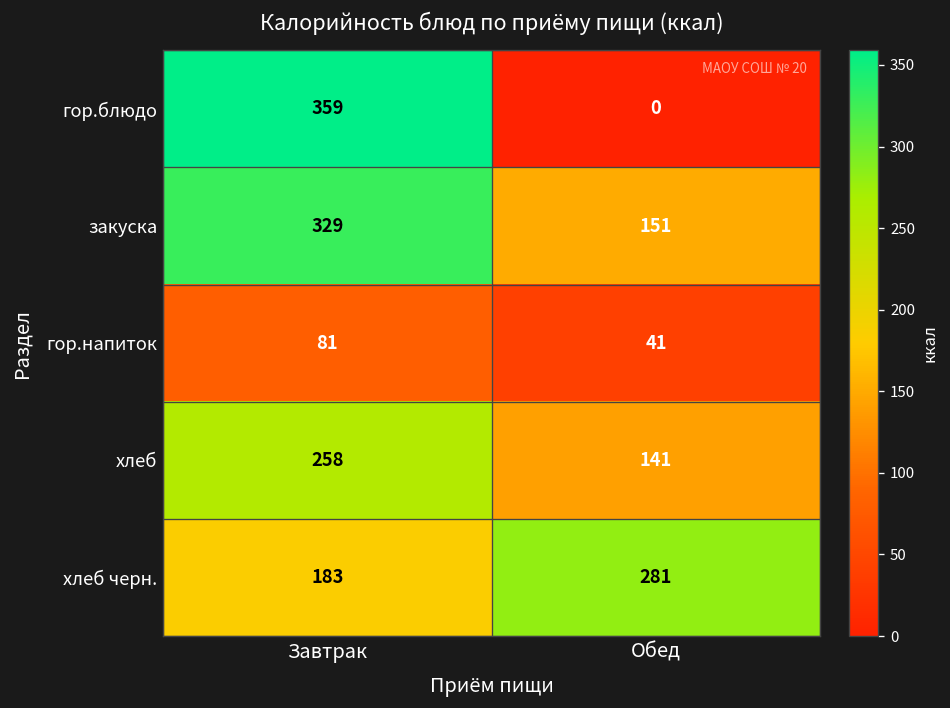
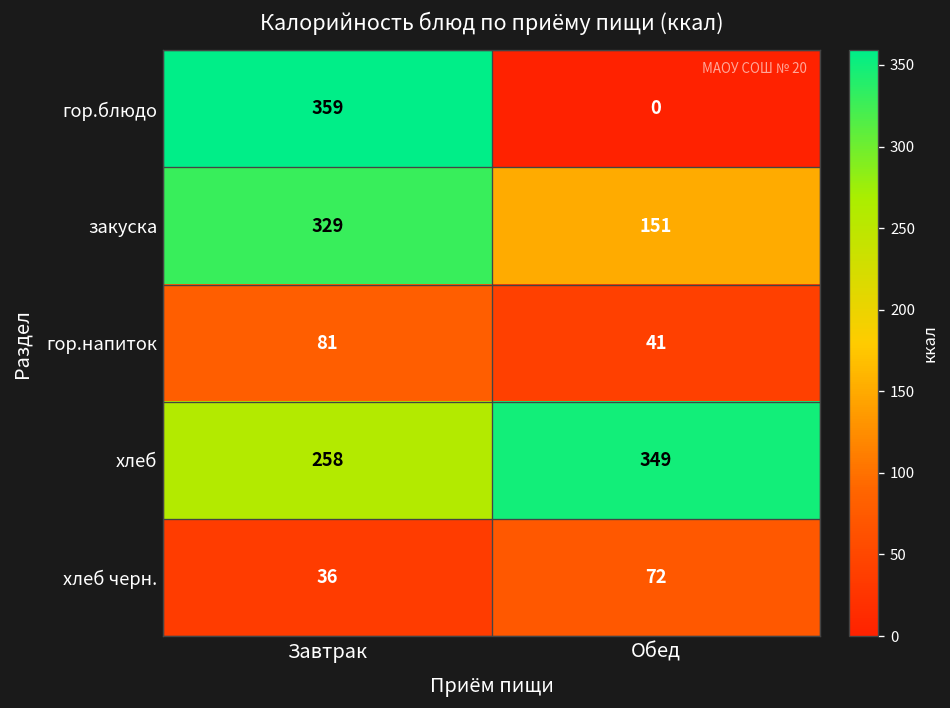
  {
    "гор.блюдо": {
      "Завтрак": 359
    },
    "закуска": {
      "Завтрак": 329,
      "Обед": 151
    },
    "гор.напиток": {
      "Завтрак": 81,
      "Обед": 41
    },
    "хлеб": {
      "Завтрак": 258,
-     "Обед": 141
+     "Обед": 349
    },
    "хлеб черн.": {
-     "Завтрак": 183,
-     "Обед": 281
+     "Завтрак": 36,
+     "Обед": 72
    }
  }
